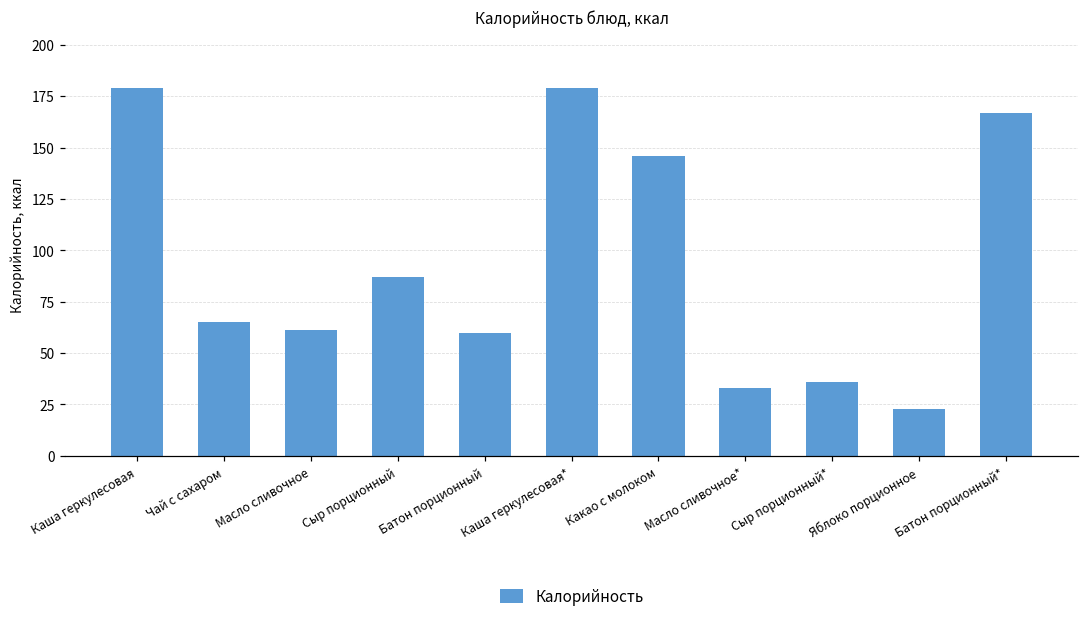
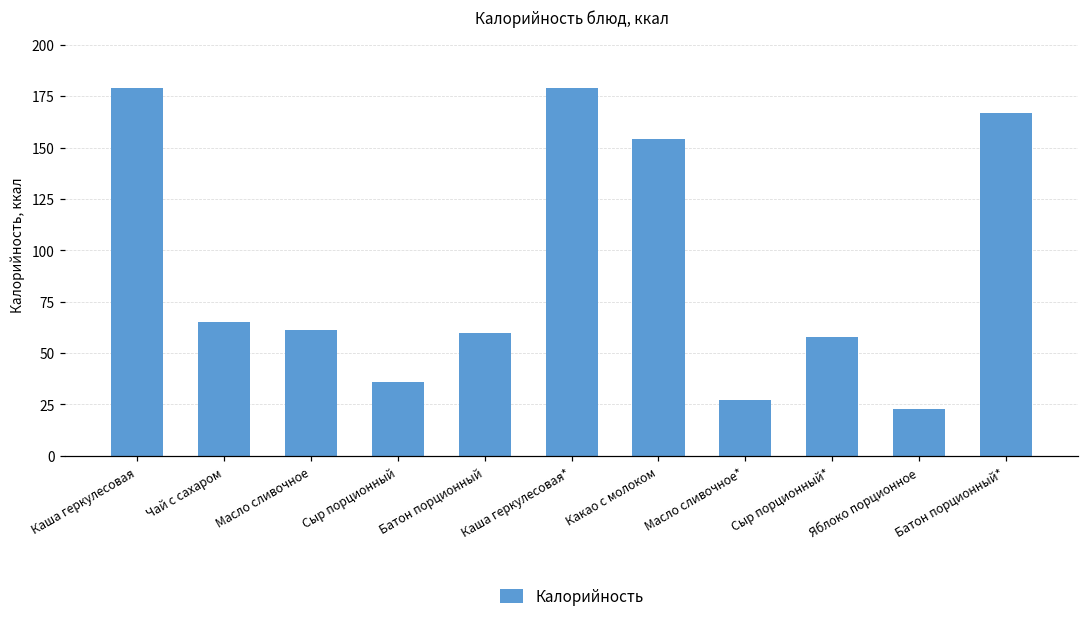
  {
    "Каша геркулесовая": 179,
    "Чай с сахаром": 65,
    "Масло сливочное": 61,
-   "Сыр порционный": 87,
+   "Сыр порционный": 36,
    "Батон порционный": 60,
    "Каша геркулесовая*": 179,
-   "Какао с молоком": 146,
-   "Масло сливочное*": 33,
-   "Сыр порционный*": 36,
+   "Какао с молоком": 154,
+   "Масло сливочное*": 27,
+   "Сыр порционный*": 58,
    "Яблоко порционное": 23,
    "Батон порционный*": 167
  }
